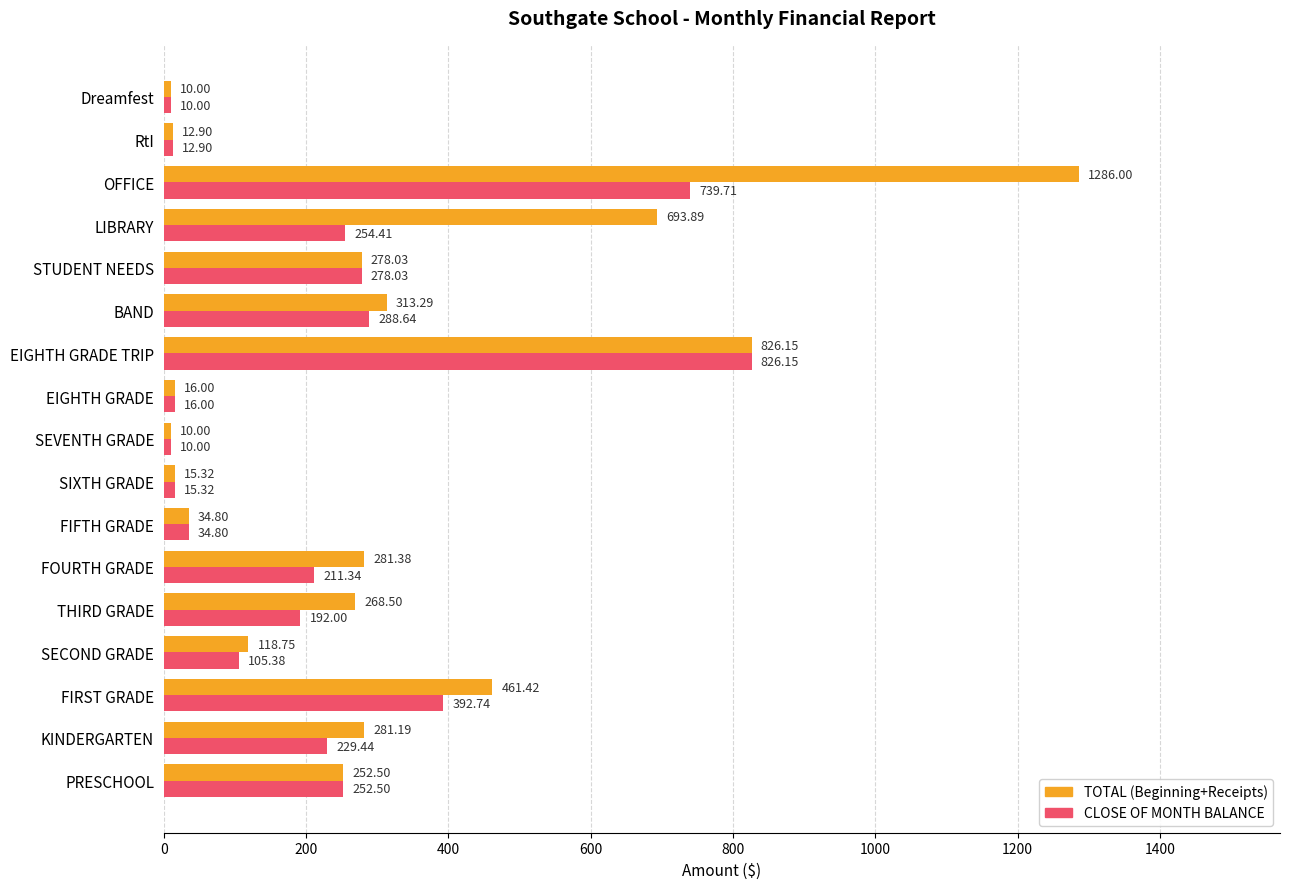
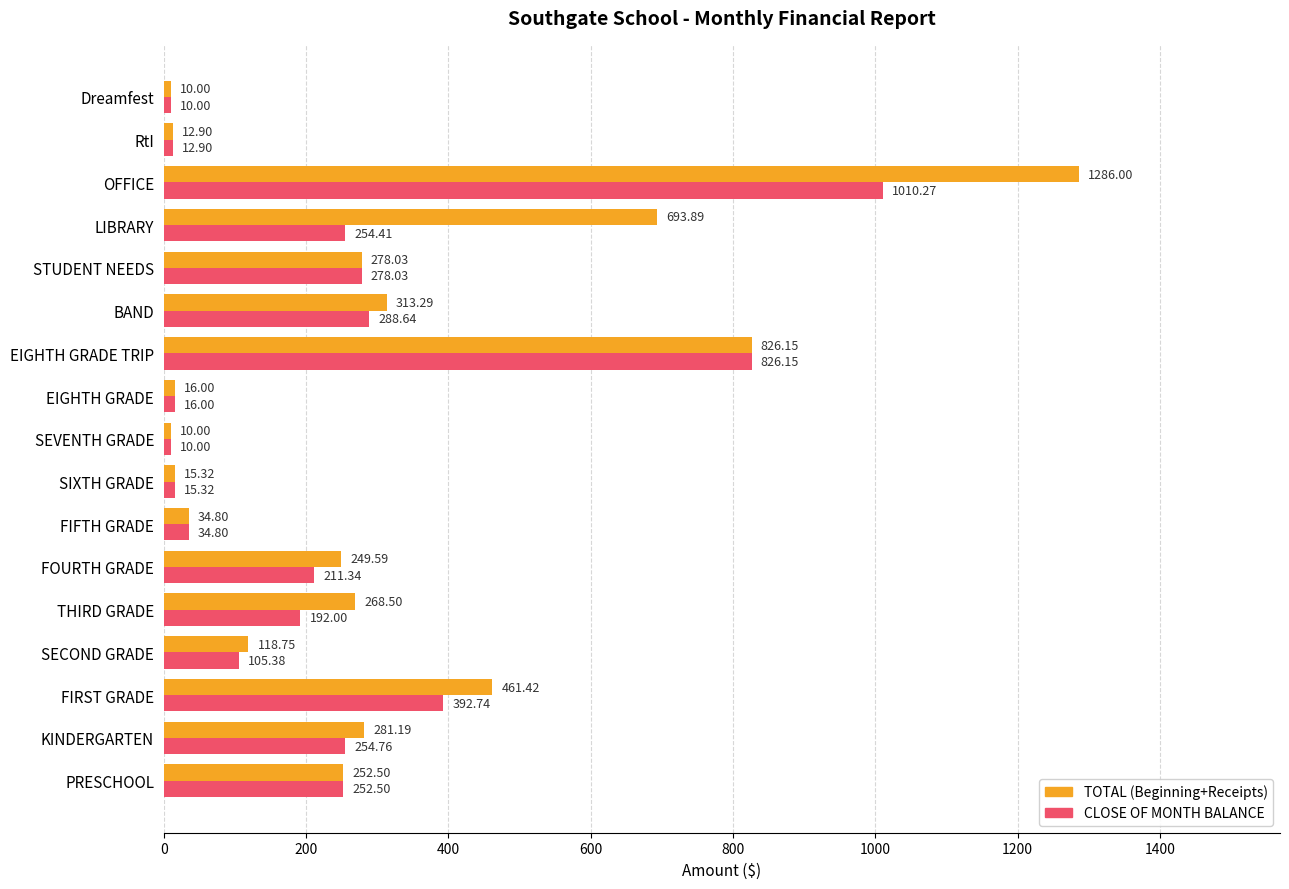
  {
    "TOTAL (Beginning+Receipts)": {
      "Dreamfest": 10.00,
      "RtI": 12.90,
      "OFFICE": 1286.00,
      "LIBRARY": 693.89,
      "STUDENT NEEDS": 278.03,
      "BAND": 313.29,
      "EIGHTH GRADE TRIP": 826.15,
      "EIGHTH GRADE": 16.00,
      "SEVENTH GRADE": 10.00,
      "SIXTH GRADE": 15.32,
      "FIFTH GRADE": 34.80,
-     "FOURTH GRADE": 281.38,
+     "FOURTH GRADE": 249.59,
      "THIRD GRADE": 268.50,
      "SECOND GRADE": 118.75,
      "FIRST GRADE": 461.42,
      "KINDERGARTEN": 281.19,
      "PRESCHOOL": 252.50
    },
    "CLOSE OF MONTH BALANCE": {
      "Dreamfest": 10.00,
      "RtI": 12.90,
-     "OFFICE": 739.71,
+     "OFFICE": 1010.27,
      "LIBRARY": 254.41,
      "STUDENT NEEDS": 278.03,
      "BAND": 288.64,
      "EIGHTH GRADE TRIP": 826.15,
      "EIGHTH GRADE": 16.00,
      "SEVENTH GRADE": 10.00,
      "SIXTH GRADE": 15.32,
      "FIFTH GRADE": 34.80,
      "FOURTH GRADE": 211.34,
      "THIRD GRADE": 192.00,
      "SECOND GRADE": 105.38,
      "FIRST GRADE": 392.74,
-     "KINDERGARTEN": 229.44,
+     "KINDERGARTEN": 254.76,
      "PRESCHOOL": 252.50
    }
  }
